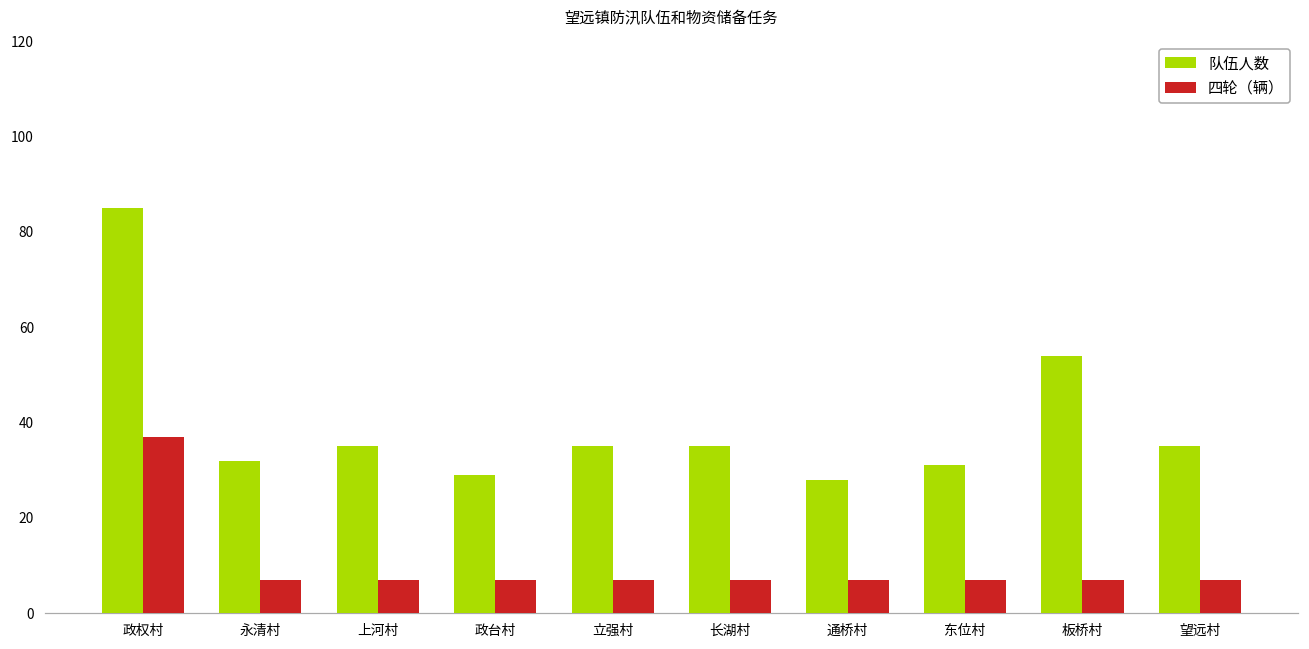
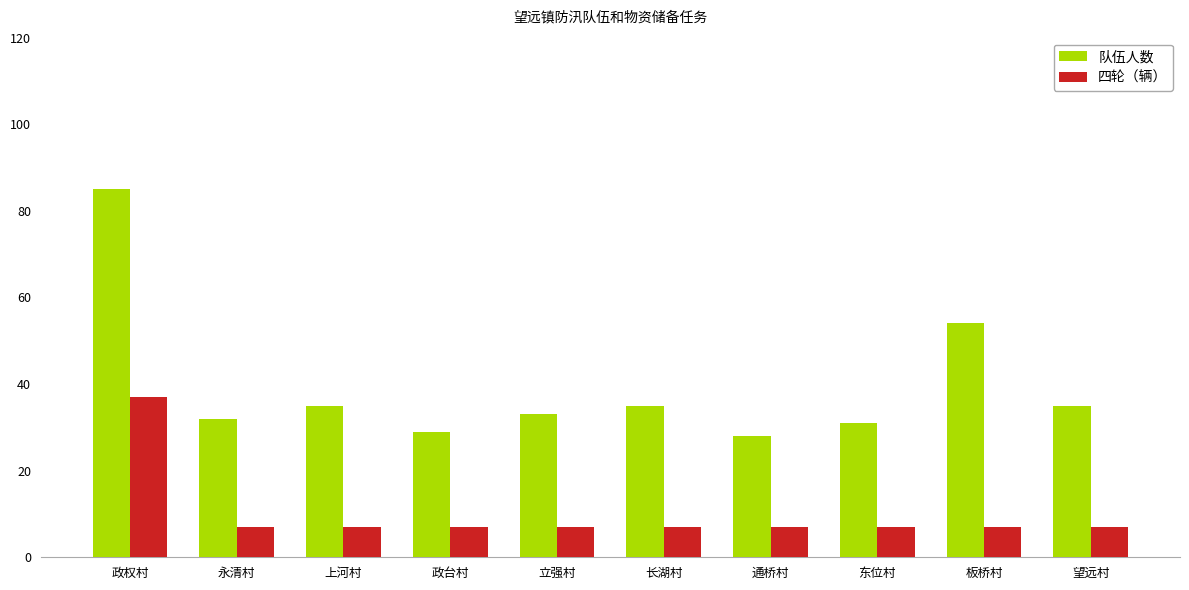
  {
    "队伍人数": {
      "政权村": 85,
      "永清村": 32,
      "上河村": 35,
      "政台村": 29,
-     "立强村": 35,
+     "立强村": 33,
      "长湖村": 35,
      "通桥村": 28,
      "东位村": 31,
      "板桥村": 54,
      "望远村": 35
    },
    "四轮（辆）": {
      "政权村": 37,
      "永清村": 7,
      "上河村": 7,
      "政台村": 7,
      "立强村": 7,
      "长湖村": 7,
      "通桥村": 7,
      "东位村": 7,
      "板桥村": 7,
      "望远村": 7
    }
  }
